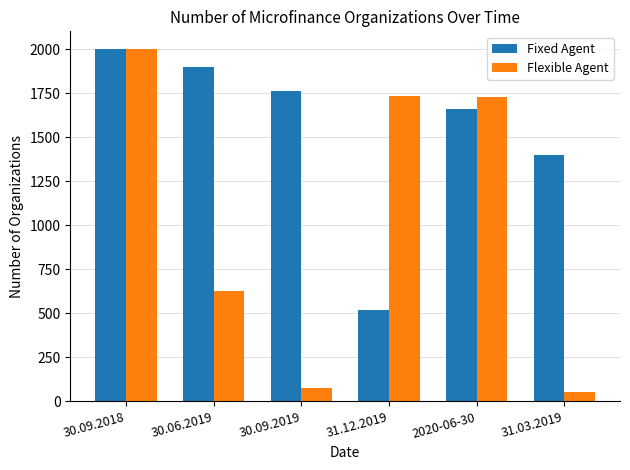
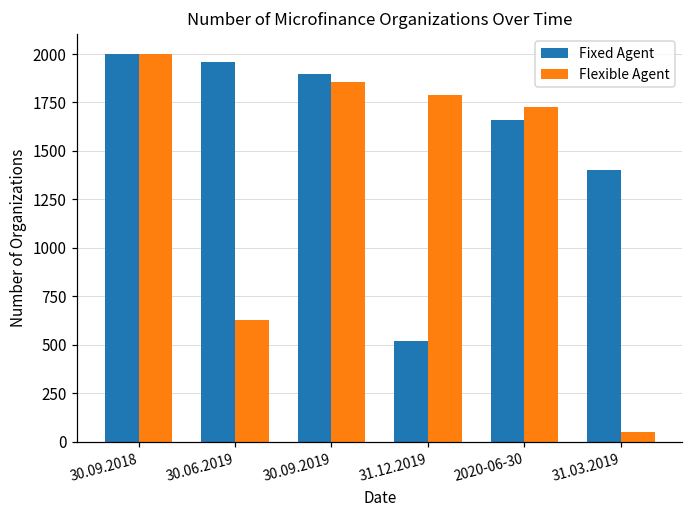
  {
    "Fixed Agent": {
      "30.09.2018": 2000,
-     "30.06.2019": 1900,
-     "30.09.2019": 1760,
+     "30.06.2019": 1960,
+     "30.09.2019": 1900,
      "31.12.2019": 520,
      "2020-06-30": 1660,
      "31.03.2019": 1400
    },
    "Flexible Agent": {
      "30.09.2018": 2000,
      "30.06.2019": 630,
-     "30.09.2019": 80,
-     "31.12.2019": 1740,
+     "30.09.2019": 1850,
+     "31.12.2019": 1790,
      "2020-06-30": 1730,
      "31.03.2019": 50
    }
  }
